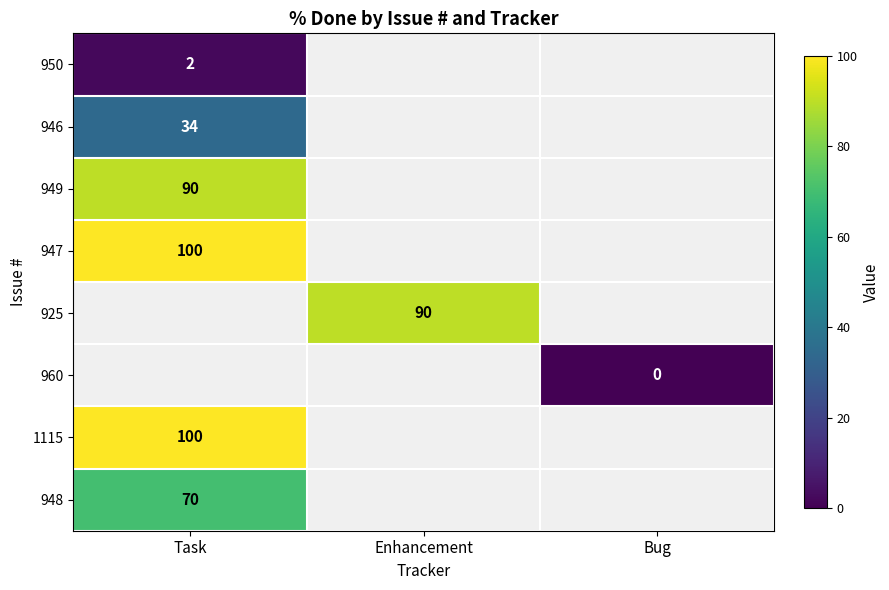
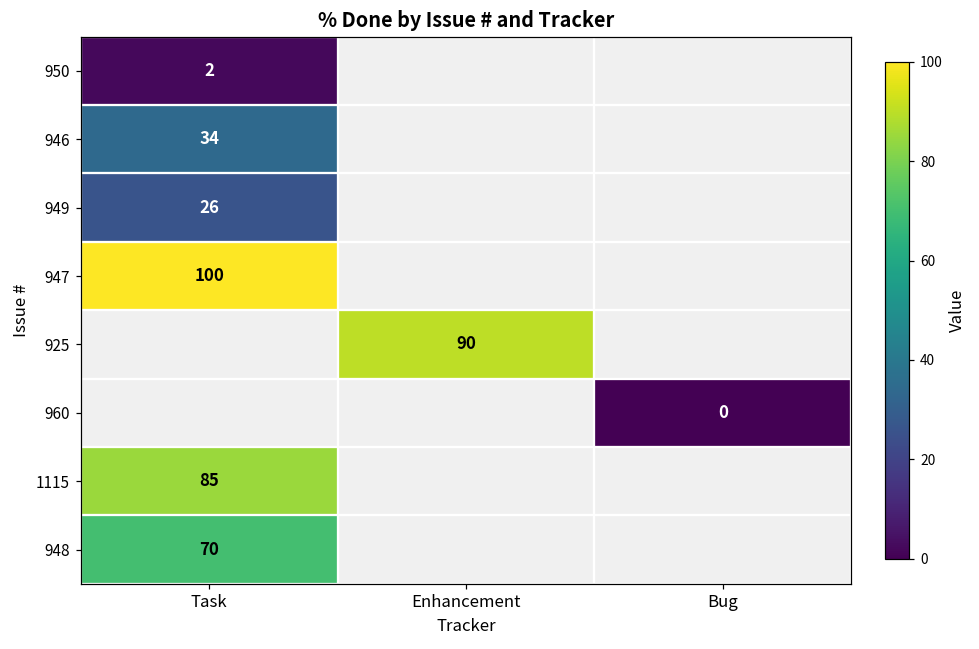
  {
    "950": {
      "Task": 2
    },
    "946": {
      "Task": 34
    },
    "949": {
-     "Task": 90
+     "Task": 26
    },
    "947": {
      "Task": 100
    },
    "925": {
      "Enhancement": 90
    },
    "960": {
      "Bug": 0
    },
    "1115": {
-     "Task": 100
+     "Task": 85
    },
    "948": {
      "Task": 70
    }
  }
